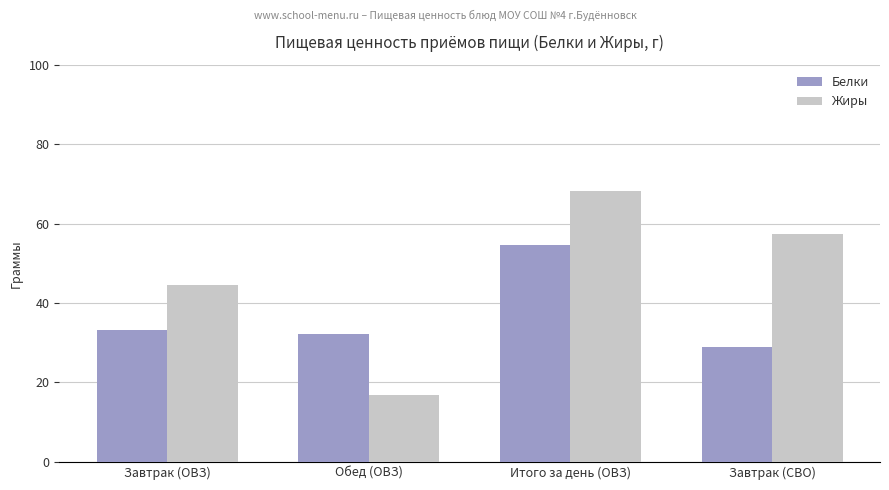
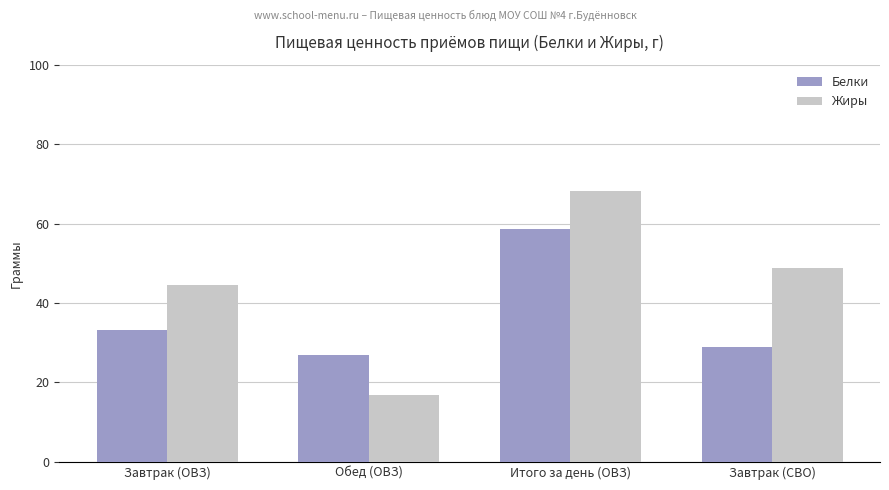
  {
    "Белки": {
      "Завтрак (ОВЗ)": 33,
-     "Обед (ОВЗ)": 32,
-     "Итого за день (ОВЗ)": 55,
+     "Обед (ОВЗ)": 27,
+     "Итого за день (ОВЗ)": 59,
      "Завтрак (СВО)": 29
    },
    "Жиры": {
      "Завтрак (ОВЗ)": 45,
      "Обед (ОВЗ)": 17,
      "Итого за день (ОВЗ)": 68,
-     "Завтрак (СВО)": 57
+     "Завтрак (СВО)": 49
    }
  }
